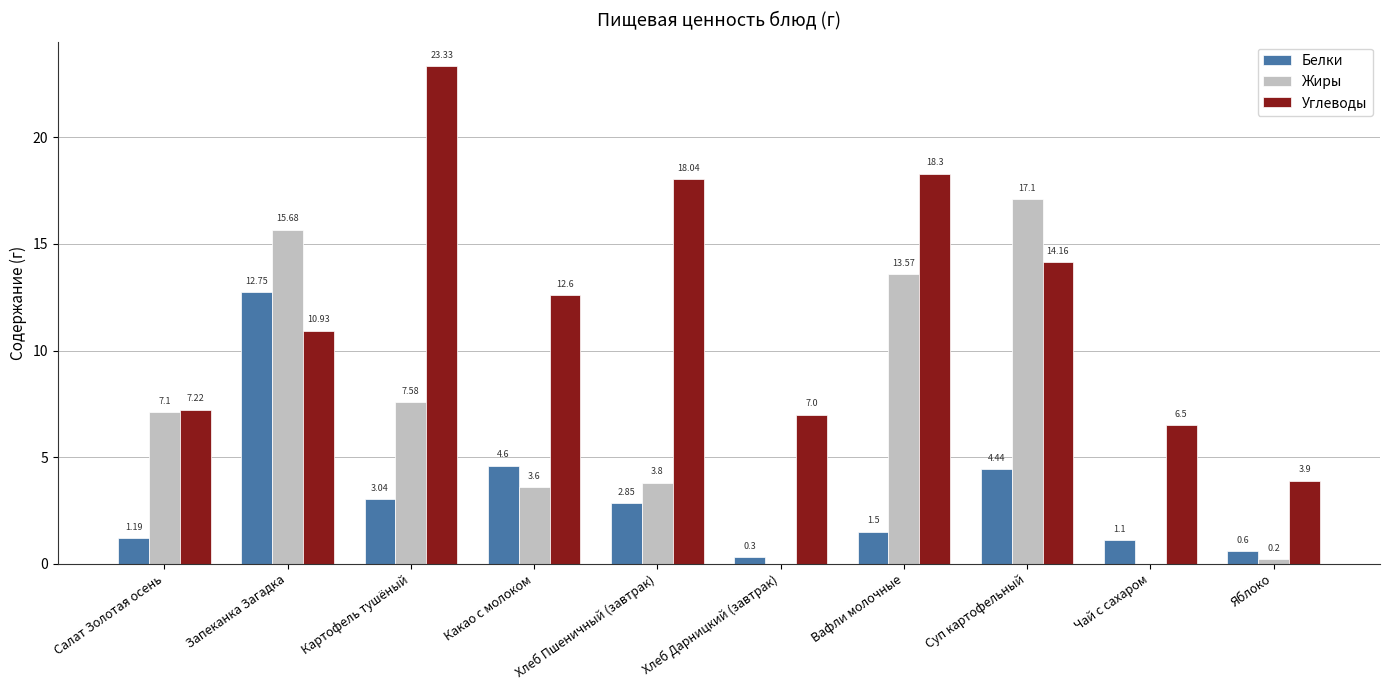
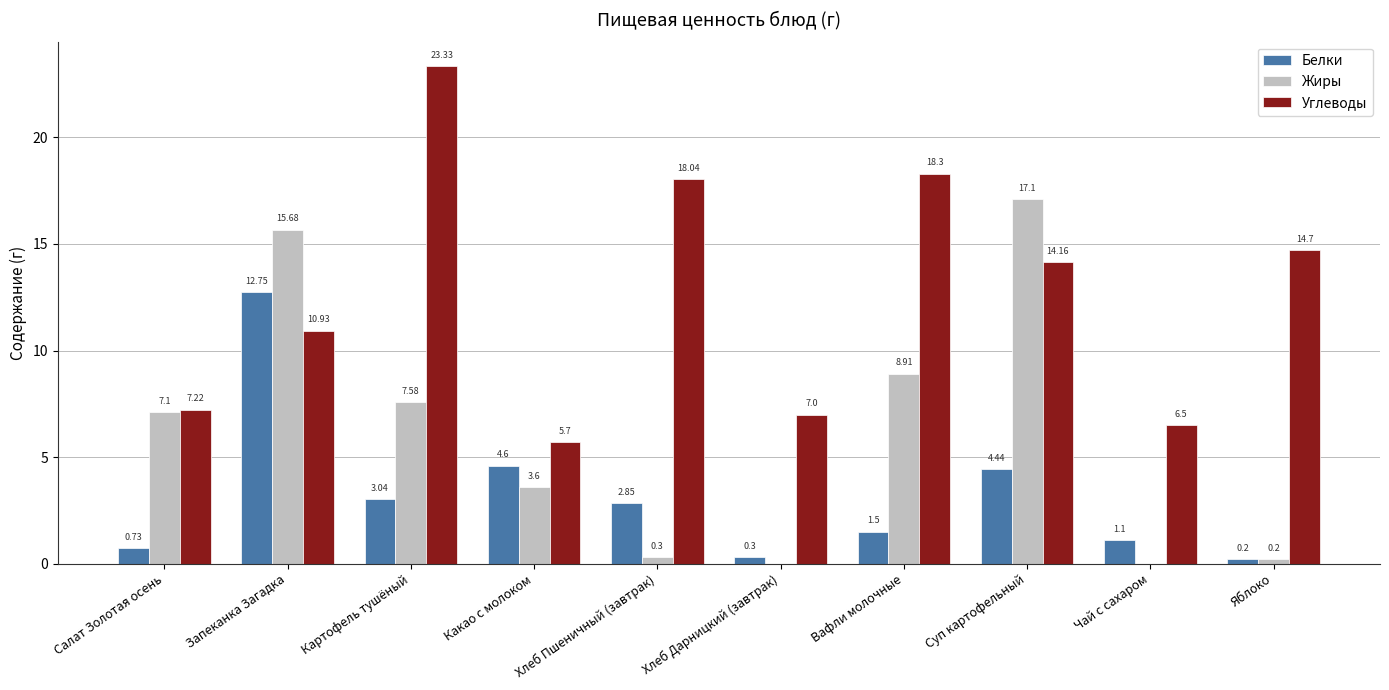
  {
    "Белки": {
-     "Салат Золотая осень": 1.19,
+     "Салат Золотая осень": 0.73,
      "Запеканка Загадка": 12.75,
      "Картофель тушёный": 3.04,
      "Какао с молоком": 4.6,
      "Хлеб Пшеничный (завтрак)": 2.85,
      "Хлеб Дарницкий (завтрак)": 0.3,
      "Вафли молочные": 1.5,
      "Суп картофельный": 4.44,
      "Чай с сахаром": 1.1,
-     "Яблоко": 0.6
+     "Яблоко": 0.2
    },
    "Жиры": {
      "Салат Золотая осень": 7.1,
      "Запеканка Загадка": 15.68,
      "Картофель тушёный": 7.58,
      "Какао с молоком": 3.6,
-     "Хлеб Пшеничный (завтрак)": 3.8,
-     "Вафли молочные": 13.57,
+     "Хлеб Пшеничный (завтрак)": 0.3,
+     "Вафли молочные": 8.91,
      "Суп картофельный": 17.1,
      "Яблоко": 0.2
    },
    "Углеводы": {
      "Салат Золотая осень": 7.22,
      "Запеканка Загадка": 10.93,
      "Картофель тушёный": 23.33,
-     "Какао с молоком": 12.6,
+     "Какао с молоком": 5.7,
      "Хлеб Пшеничный (завтрак)": 18.04,
      "Хлеб Дарницкий (завтрак)": 7.0,
      "Вафли молочные": 18.3,
      "Суп картофельный": 14.16,
      "Чай с сахаром": 6.5,
-     "Яблоко": 3.9
+     "Яблоко": 14.7
    }
  }
